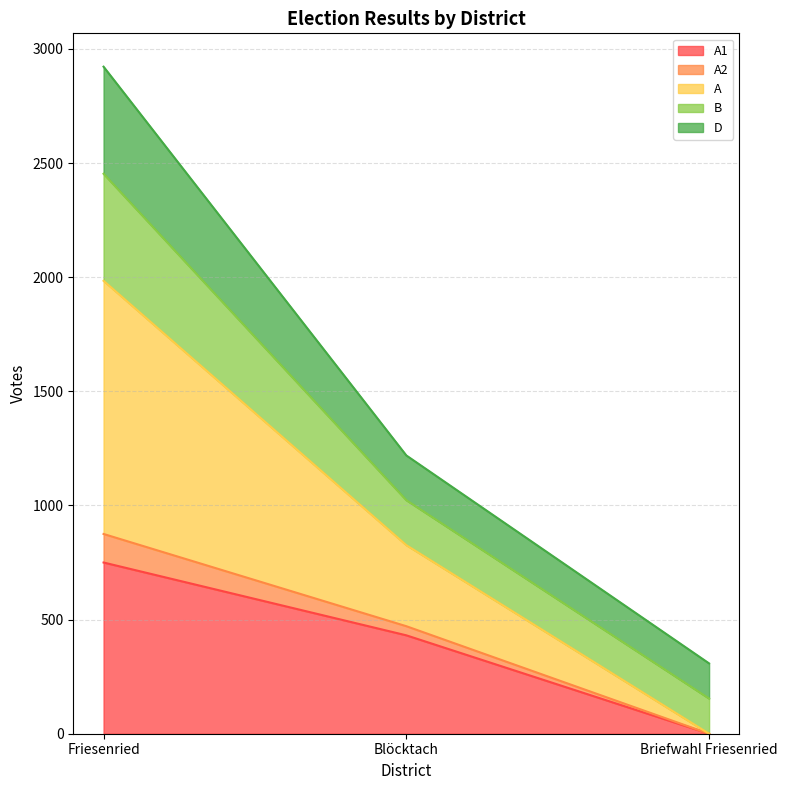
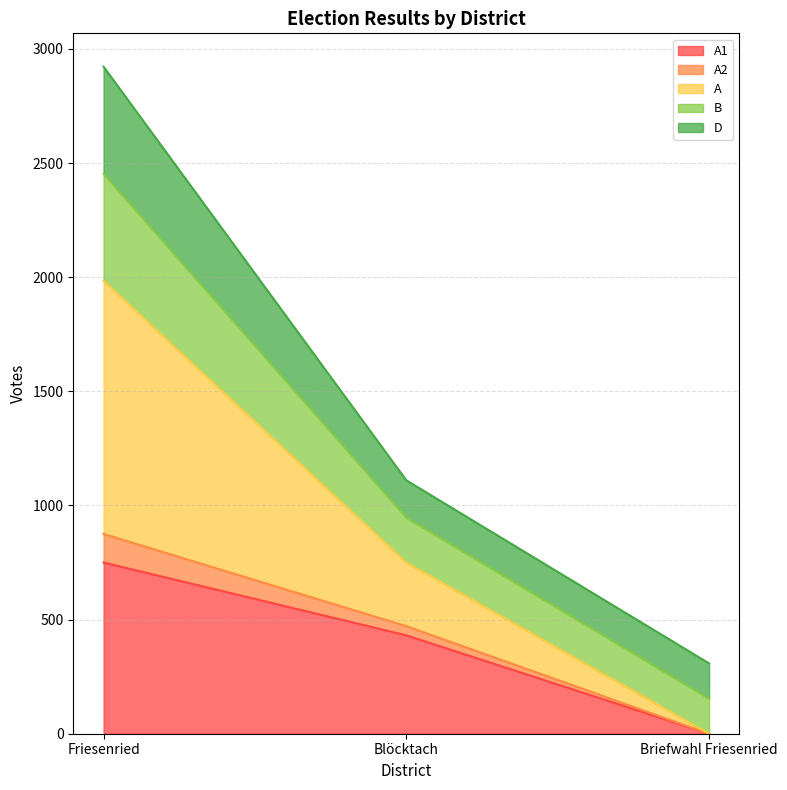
  {
    "A1": {
      "Friesenried": 750,
      "Blöcktach": 430
    },
    "A2": {
      "Friesenried": 130,
      "Blöcktach": 40
    },
    "A": {
      "Friesenried": 1110,
-     "Blöcktach": 360
+     "Blöcktach": 280
    },
    "B": {
      "Friesenried": 470,
      "Blöcktach": 200,
      "Briefwahl Friesenried": 150
    },
    "D": {
      "Friesenried": 470,
-     "Blöcktach": 200,
+     "Blöcktach": 160,
      "Briefwahl Friesenried": 150
    }
  }
